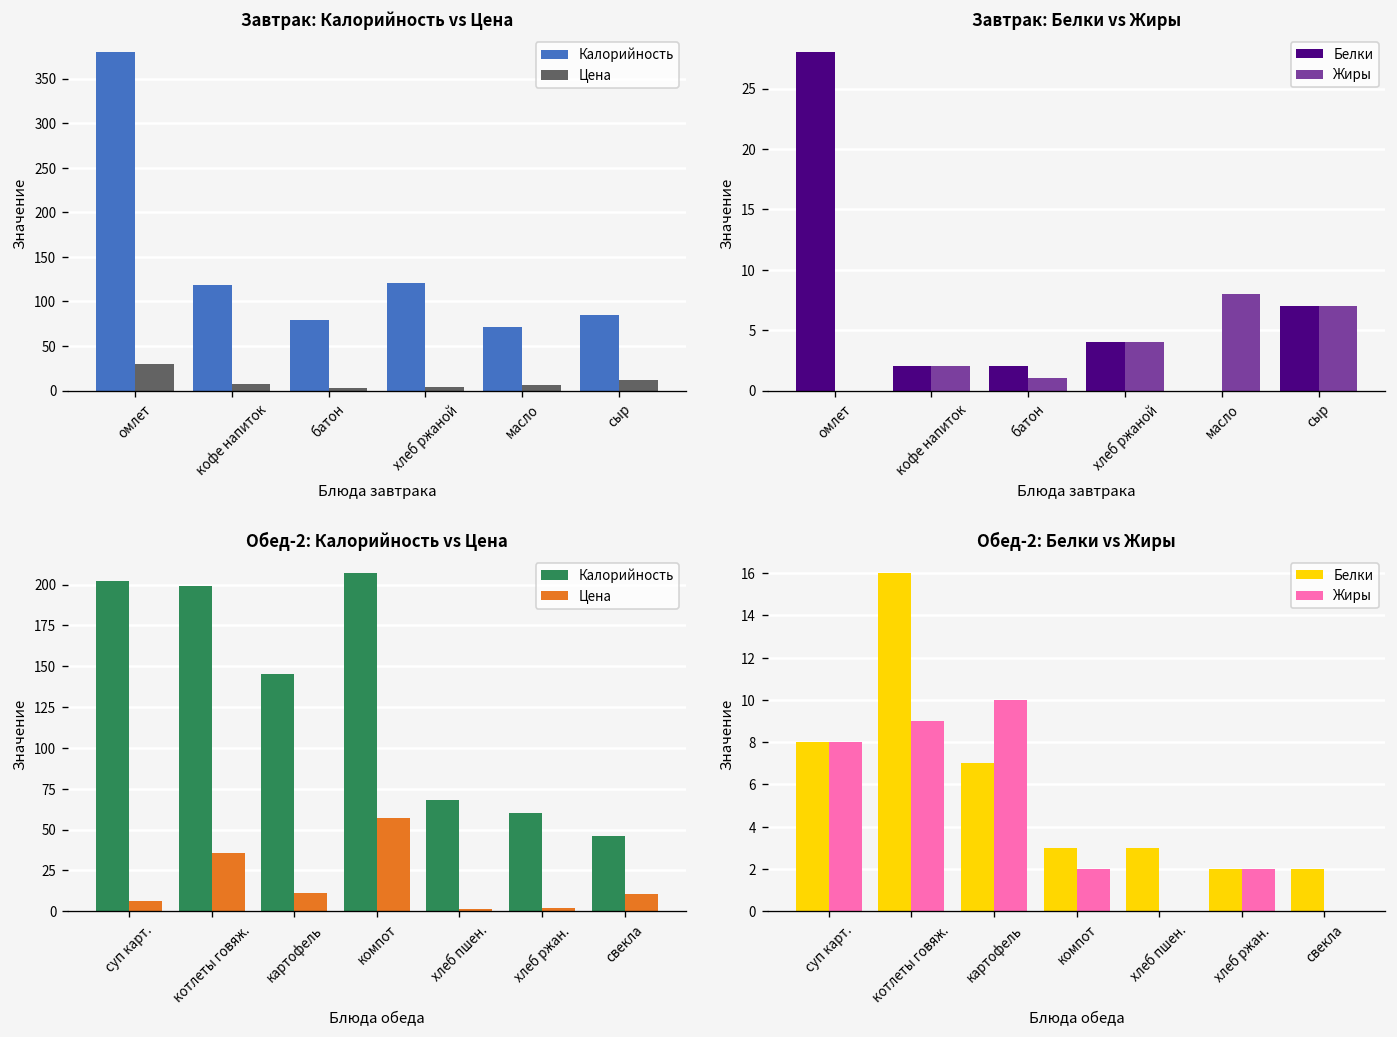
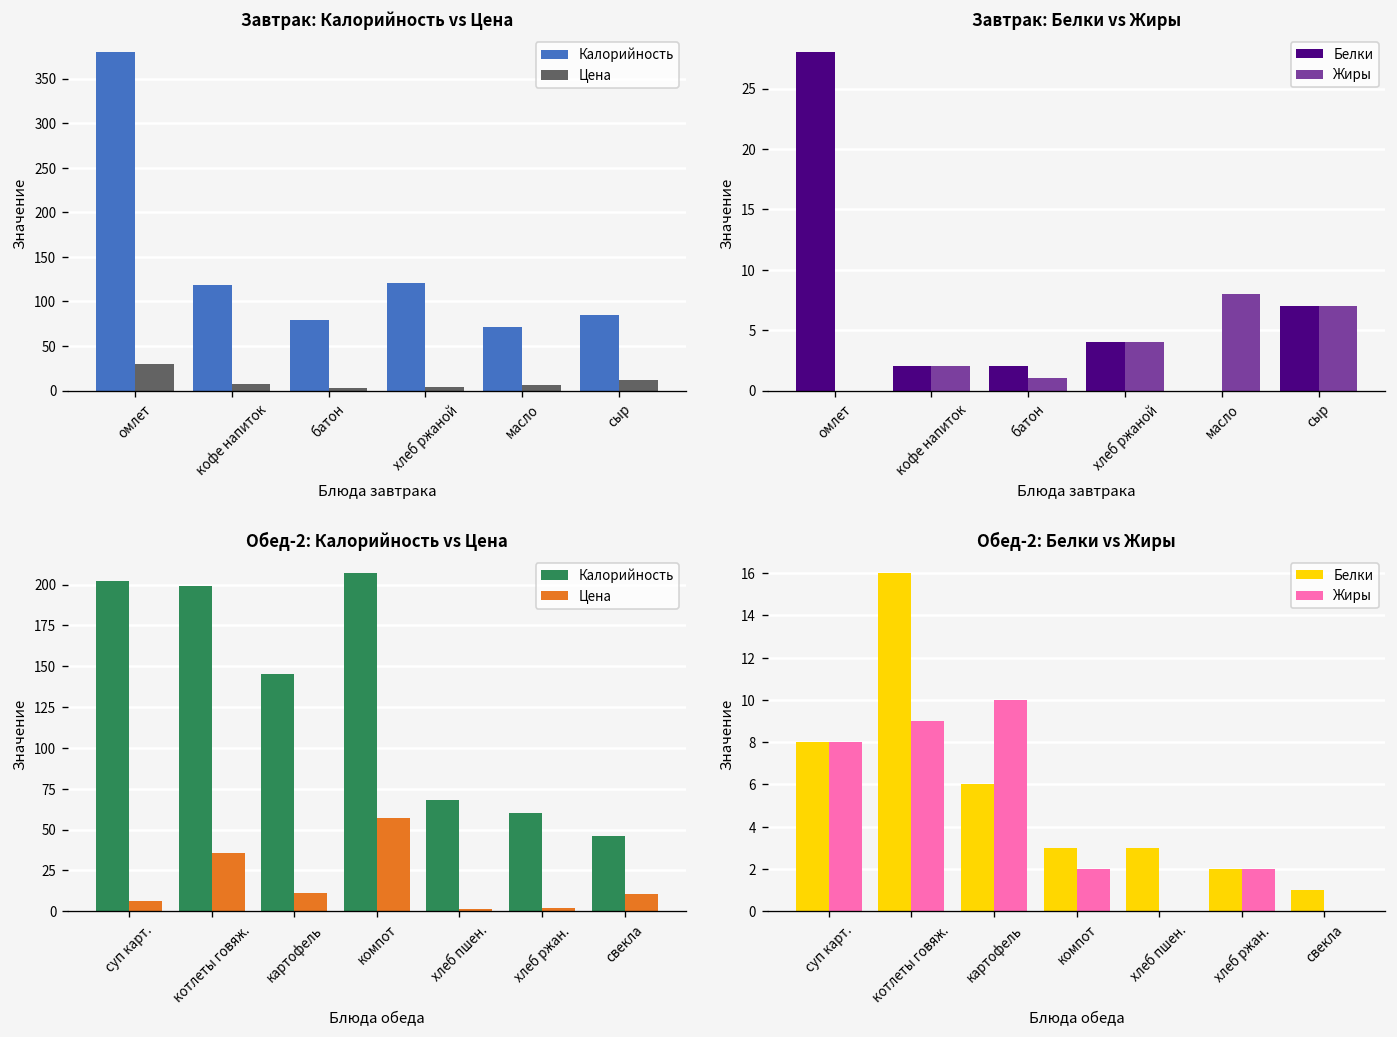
  {
    "Обед-2: Калорийность vs Цена": {
      "Калорийность": {
        "суп карт.": 202,
        "котлеты говяж.": 199,
        "картофель": 145,
        "компот": 207,
        "хлеб пшен.": 68,
        "хлеб ржан.": 60,
        "свекла": 46
      },
      "Цена": {
        "суп карт.": 6,
        "котлеты говяж.": 36,
        "картофель": 11,
        "компот": 57,
        "хлеб ржан.": 2,
        "свекла": 10
      }
    },
    "Обед-2: Белки vs Жиры": {
      "Белки": {
        "суп карт.": 8,
        "котлеты говяж.": 16,
-       "картофель": 7,
+       "картофель": 6,
        "компот": 3,
        "хлеб пшен.": 3,
        "хлеб ржан.": 2,
-       "свекла": 2
+       "свекла": 1
      },
      "Жиры": {
        "суп карт.": 8,
        "котлеты говяж.": 9,
        "картофель": 10,
        "компот": 2,
        "хлеб пшен.": 0,
        "хлеб ржан.": 2,
        "свекла": 0
      }
    }
  }
